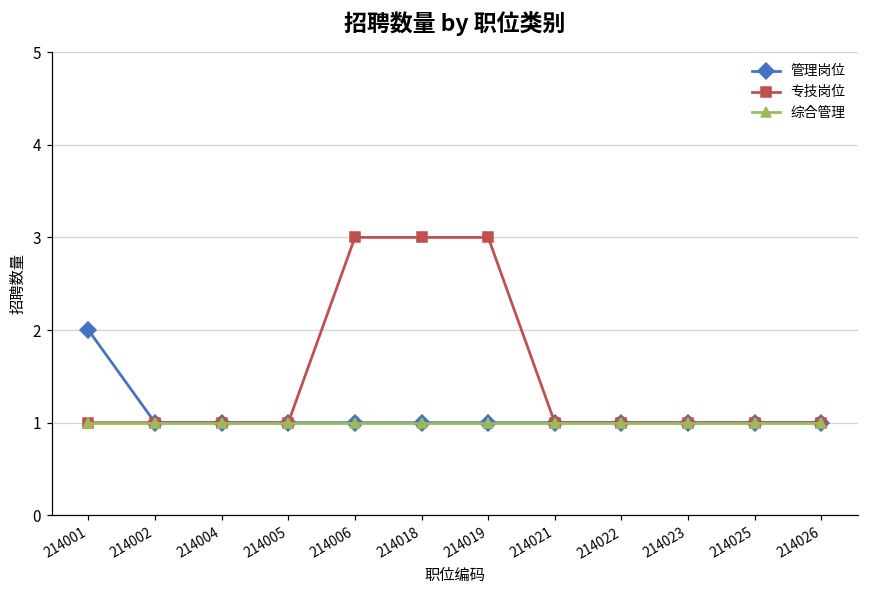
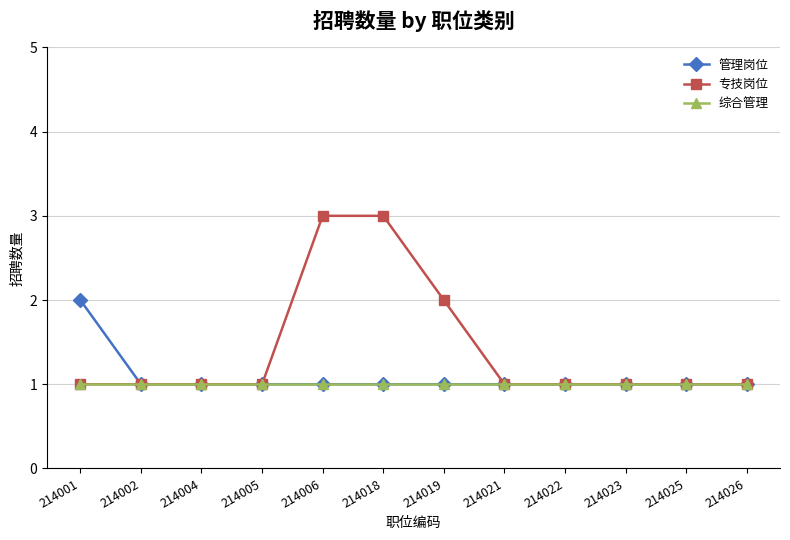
  {
    "管理岗位": {
      "214001": 2
    },
    "专技岗位": {
      "214006": 3,
      "214018": 3,
-     "214019": 3
+     "214019": 2
    }
  }
